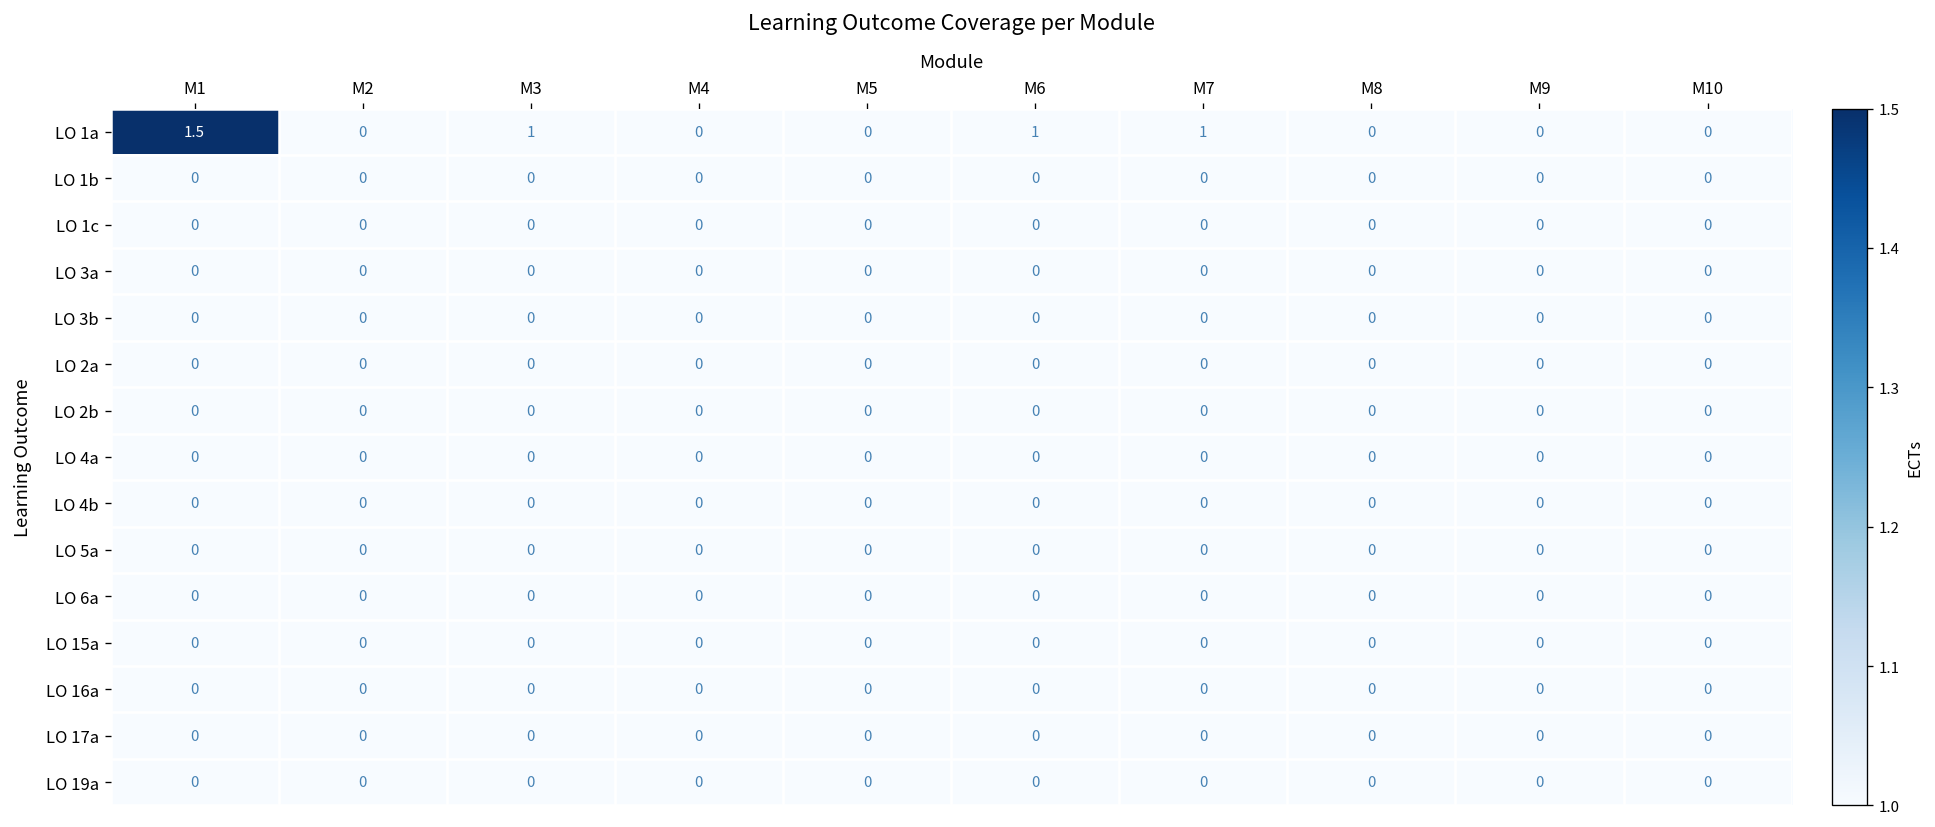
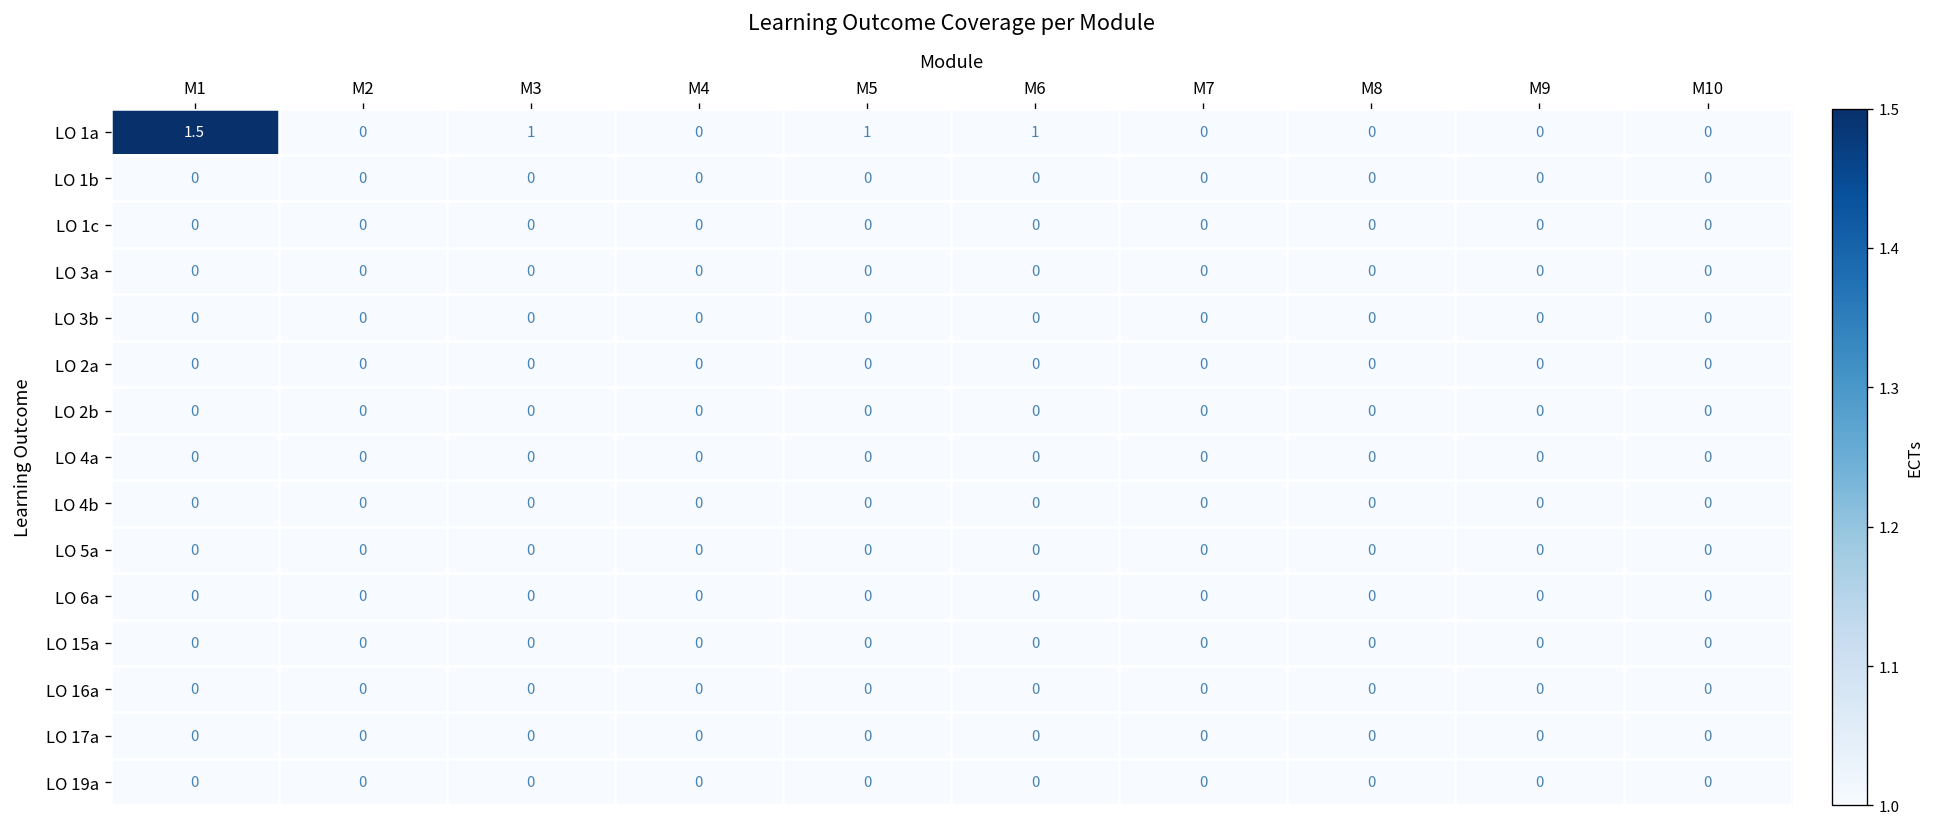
  {
    "LO 1a": {
      "M1": 1.5,
      "M2": 0,
      "M3": 1,
      "M4": 0,
-     "M5": 0,
+     "M5": 1,
      "M6": 1,
-     "M7": 1,
+     "M7": 0,
      "M8": 0,
      "M9": 0,
      "M10": 0
    },
    "LO 1b": {
      "M1": 0,
      "M2": 0,
      "M3": 0,
      "M4": 0,
      "M5": 0,
      "M6": 0,
      "M7": 0,
      "M8": 0,
      "M9": 0,
      "M10": 0
    },
    "LO 1c": {
      "M1": 0,
      "M2": 0,
      "M3": 0,
      "M4": 0,
      "M5": 0,
      "M6": 0,
      "M7": 0,
      "M8": 0,
      "M9": 0,
      "M10": 0
    },
    "LO 3a": {
      "M1": 0,
      "M2": 0,
      "M3": 0,
      "M4": 0,
      "M5": 0,
      "M6": 0,
      "M7": 0,
      "M8": 0,
      "M9": 0,
      "M10": 0
    },
    "LO 3b": {
      "M1": 0,
      "M2": 0,
      "M3": 0,
      "M4": 0,
      "M5": 0,
      "M6": 0,
      "M7": 0,
      "M8": 0,
      "M9": 0,
      "M10": 0
    },
    "LO 2a": {
      "M1": 0,
      "M2": 0,
      "M3": 0,
      "M4": 0,
      "M5": 0,
      "M6": 0,
      "M7": 0,
      "M8": 0,
      "M9": 0,
      "M10": 0
    },
    "LO 2b": {
      "M1": 0,
      "M2": 0,
      "M3": 0,
      "M4": 0,
      "M5": 0,
      "M6": 0,
      "M7": 0,
      "M8": 0,
      "M9": 0,
      "M10": 0
    },
    "LO 4a": {
      "M1": 0,
      "M2": 0,
      "M3": 0,
      "M4": 0,
      "M5": 0,
      "M6": 0,
      "M7": 0,
      "M8": 0,
      "M9": 0,
      "M10": 0
    },
    "LO 4b": {
      "M1": 0,
      "M2": 0,
      "M3": 0,
      "M4": 0,
      "M5": 0,
      "M6": 0,
      "M7": 0,
      "M8": 0,
      "M9": 0,
      "M10": 0
    },
    "LO 5a": {
      "M1": 0,
      "M2": 0,
      "M3": 0,
      "M4": 0,
      "M5": 0,
      "M6": 0,
      "M7": 0,
      "M8": 0,
      "M9": 0,
      "M10": 0
    },
    "LO 6a": {
      "M1": 0,
      "M2": 0,
      "M3": 0,
      "M4": 0,
      "M5": 0,
      "M6": 0,
      "M7": 0,
      "M8": 0,
      "M9": 0,
      "M10": 0
    },
    "LO 15a": {
      "M1": 0,
      "M2": 0,
      "M3": 0,
      "M4": 0,
      "M5": 0,
      "M6": 0,
      "M7": 0,
      "M8": 0,
      "M9": 0,
      "M10": 0
    },
    "LO 16a": {
      "M1": 0,
      "M2": 0,
      "M3": 0,
      "M4": 0,
      "M5": 0,
      "M6": 0,
      "M7": 0,
      "M8": 0,
      "M9": 0,
      "M10": 0
    },
    "LO 17a": {
      "M1": 0,
      "M2": 0,
      "M3": 0,
      "M4": 0,
      "M5": 0,
      "M6": 0,
      "M7": 0,
      "M8": 0,
      "M9": 0,
      "M10": 0
    },
    "LO 19a": {
      "M1": 0,
      "M2": 0,
      "M3": 0,
      "M4": 0,
      "M5": 0,
      "M6": 0,
      "M7": 0,
      "M8": 0,
      "M9": 0,
      "M10": 0
    }
  }
